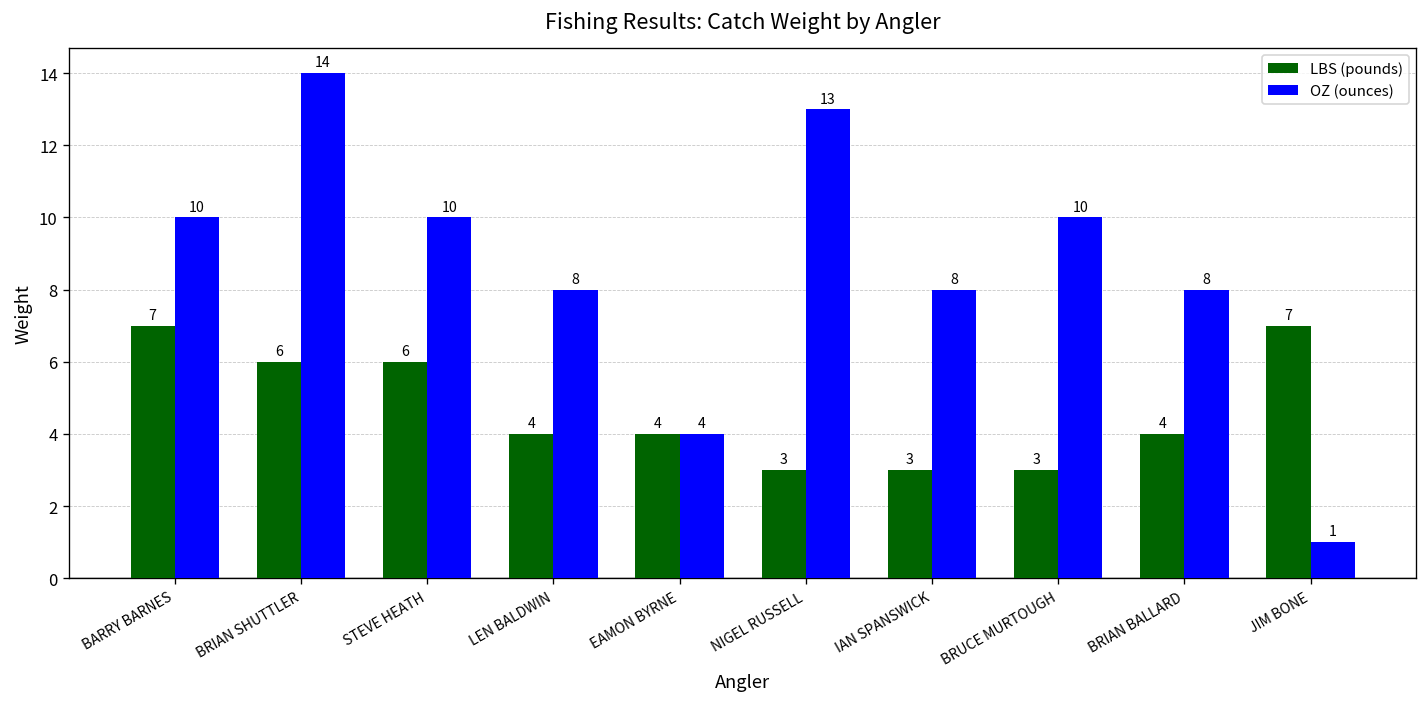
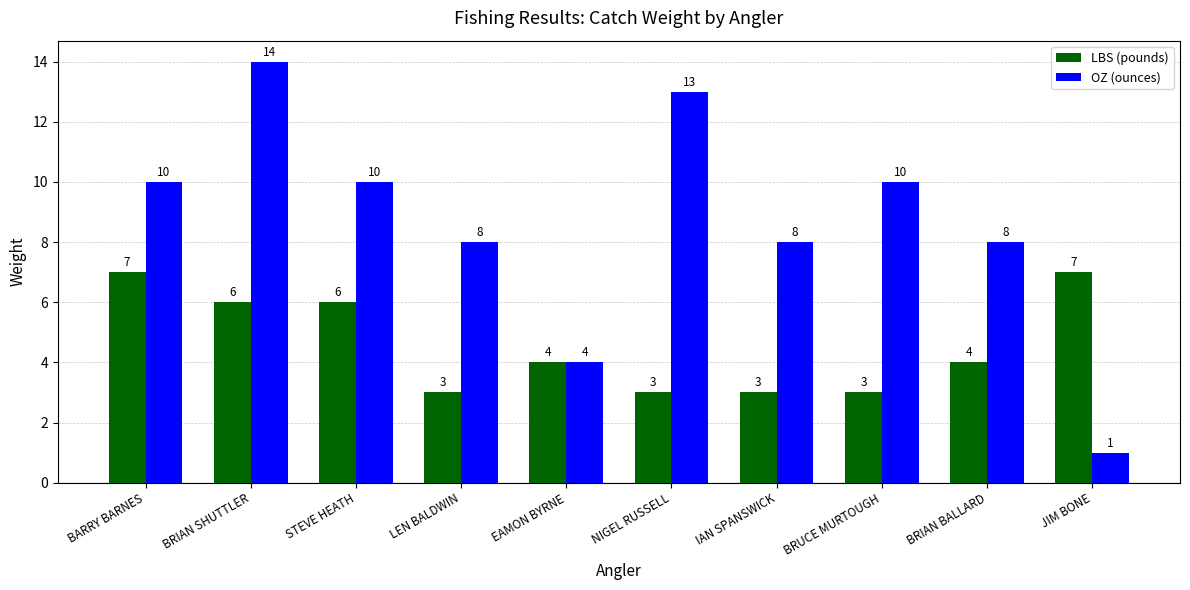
  {
    "LBS (pounds)": {
      "BARRY BARNES": 7,
      "BRIAN SHUTTLER": 6,
      "STEVE HEATH": 6,
-     "LEN BALDWIN": 4,
+     "LEN BALDWIN": 3,
      "EAMON BYRNE": 4,
      "NIGEL RUSSELL": 3,
      "IAN SPANSWICK": 3,
      "BRUCE MURTOUGH": 3,
      "BRIAN BALLARD": 4,
      "JIM BONE": 7
    },
    "OZ (ounces)": {
      "BARRY BARNES": 10,
      "BRIAN SHUTTLER": 14,
      "STEVE HEATH": 10,
      "LEN BALDWIN": 8,
      "EAMON BYRNE": 4,
      "NIGEL RUSSELL": 13,
      "IAN SPANSWICK": 8,
      "BRUCE MURTOUGH": 10,
      "BRIAN BALLARD": 8,
      "JIM BONE": 1
    }
  }
